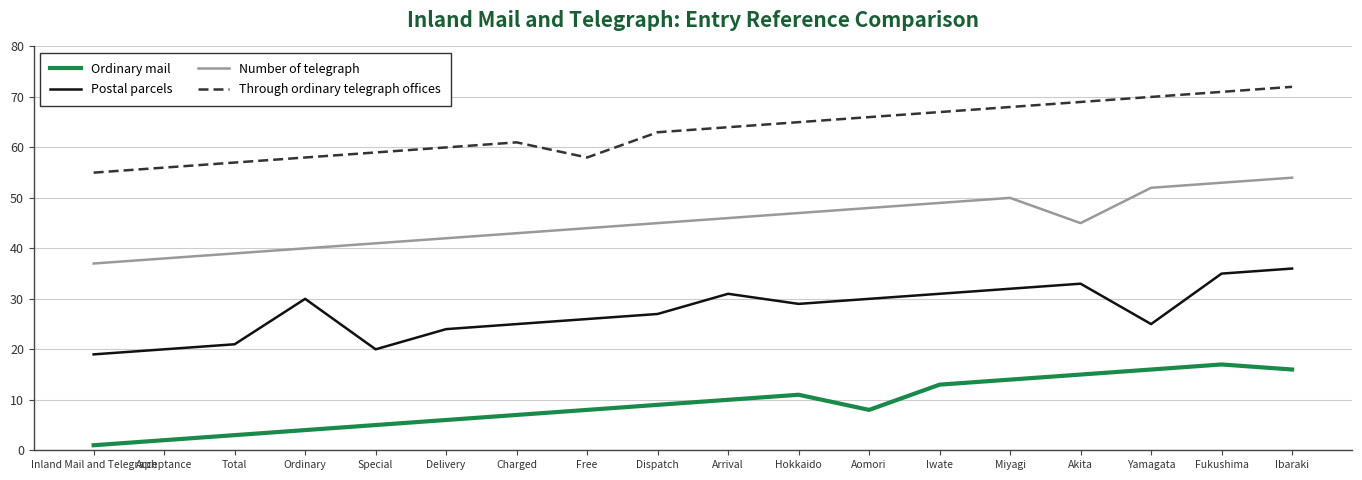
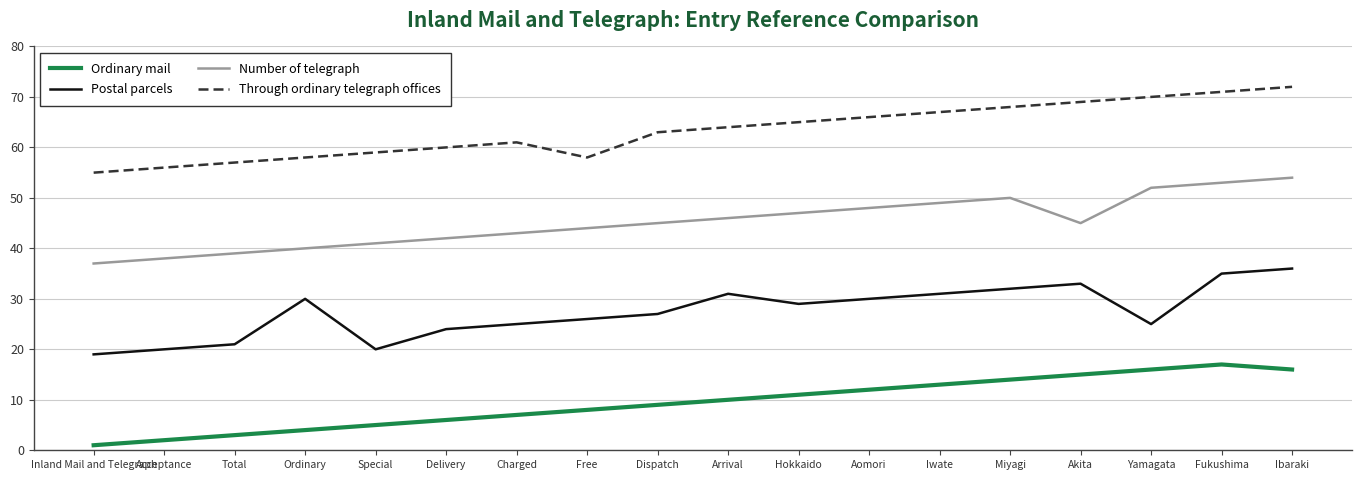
  {
    "Ordinary mail": {
      "Total": 3,
      "Ordinary": 4,
      "Special": 5,
      "Delivery": 6,
      "Charged": 7,
      "Free": 8,
      "Dispatch": 9,
      "Arrival": 10,
      "Hokkaido": 11,
-     "Aomori": 8,
+     "Aomori": 12,
      "Iwate": 13,
      "Miyagi": 14,
      "Akita": 15,
      "Yamagata": 16,
      "Fukushima": 17,
      "Ibaraki": 16
    },
    "Number of telegraph": {
      "Total": 39,
      "Ordinary": 40,
      "Special": 41,
      "Delivery": 42,
      "Charged": 43,
      "Free": 44,
      "Dispatch": 45,
      "Arrival": 46,
      "Hokkaido": 47,
      "Aomori": 48,
      "Iwate": 49,
      "Miyagi": 50,
      "Akita": 45,
      "Yamagata": 52,
      "Fukushima": 53,
      "Ibaraki": 54
    }
  }
